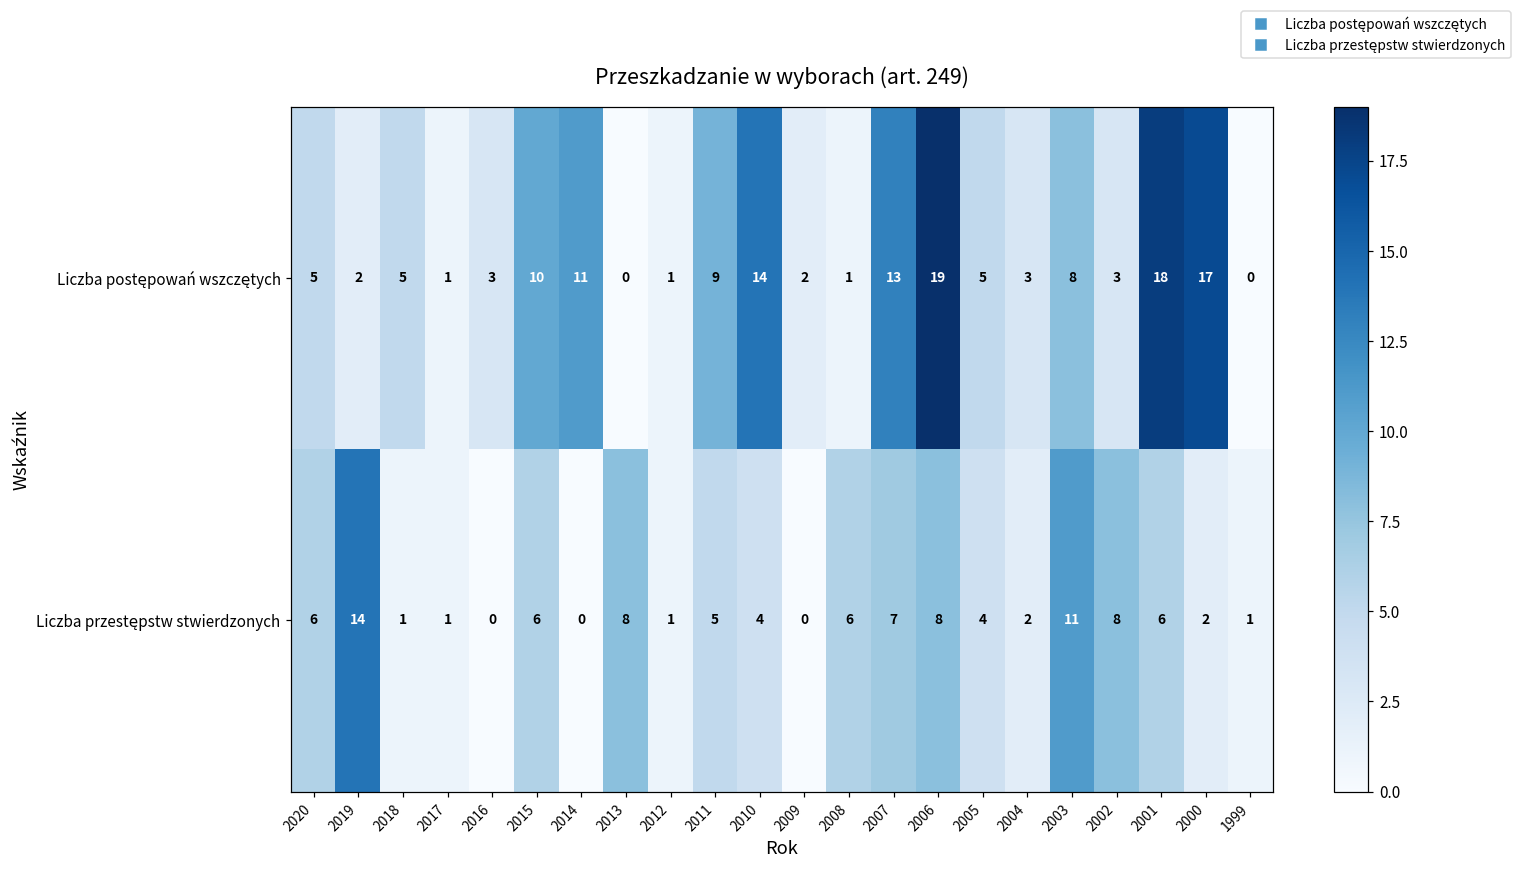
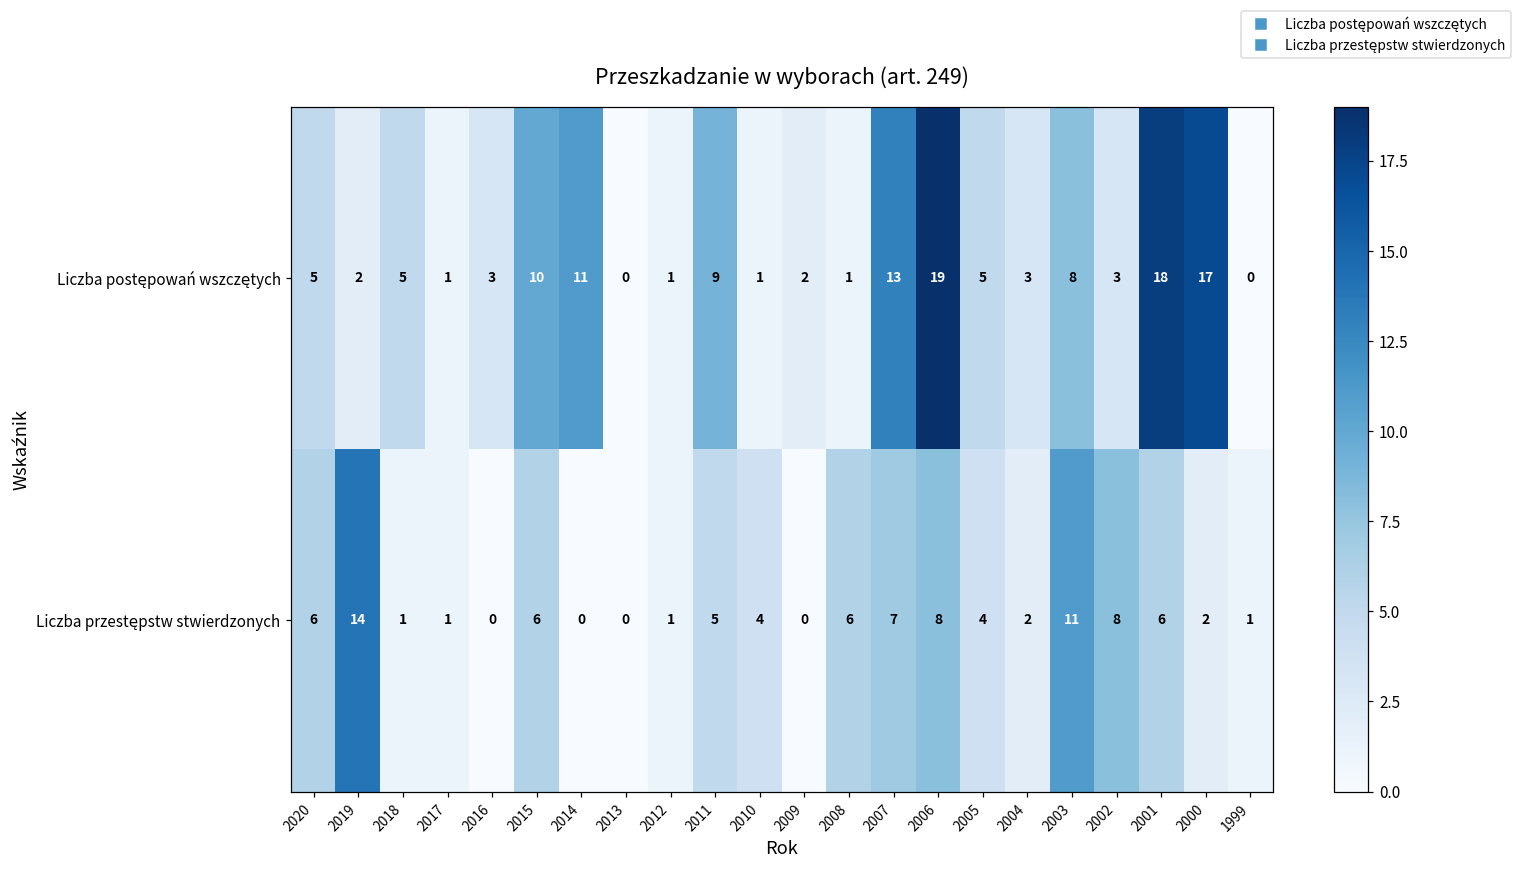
  {
    "Liczba postępowań wszczętych": {
      "2020": 5,
      "2019": 2,
      "2018": 5,
      "2017": 1,
      "2016": 3,
      "2015": 10,
      "2014": 11,
      "2013": 0,
      "2012": 1,
      "2011": 9,
-     "2010": 14,
+     "2010": 1,
      "2009": 2,
      "2008": 1,
      "2007": 13,
      "2006": 19,
      "2005": 5,
      "2004": 3,
      "2003": 8,
      "2002": 3,
      "2001": 18,
      "2000": 17,
      "1999": 0
    },
    "Liczba przestępstw stwierdzonych": {
      "2020": 6,
      "2019": 14,
      "2018": 1,
      "2017": 1,
      "2016": 0,
      "2015": 6,
      "2014": 0,
-     "2013": 8,
+     "2013": 0,
      "2012": 1,
      "2011": 5,
      "2010": 4,
      "2009": 0,
      "2008": 6,
      "2007": 7,
      "2006": 8,
      "2005": 4,
      "2004": 2,
      "2003": 11,
      "2002": 8,
      "2001": 6,
      "2000": 2,
      "1999": 1
    }
  }
